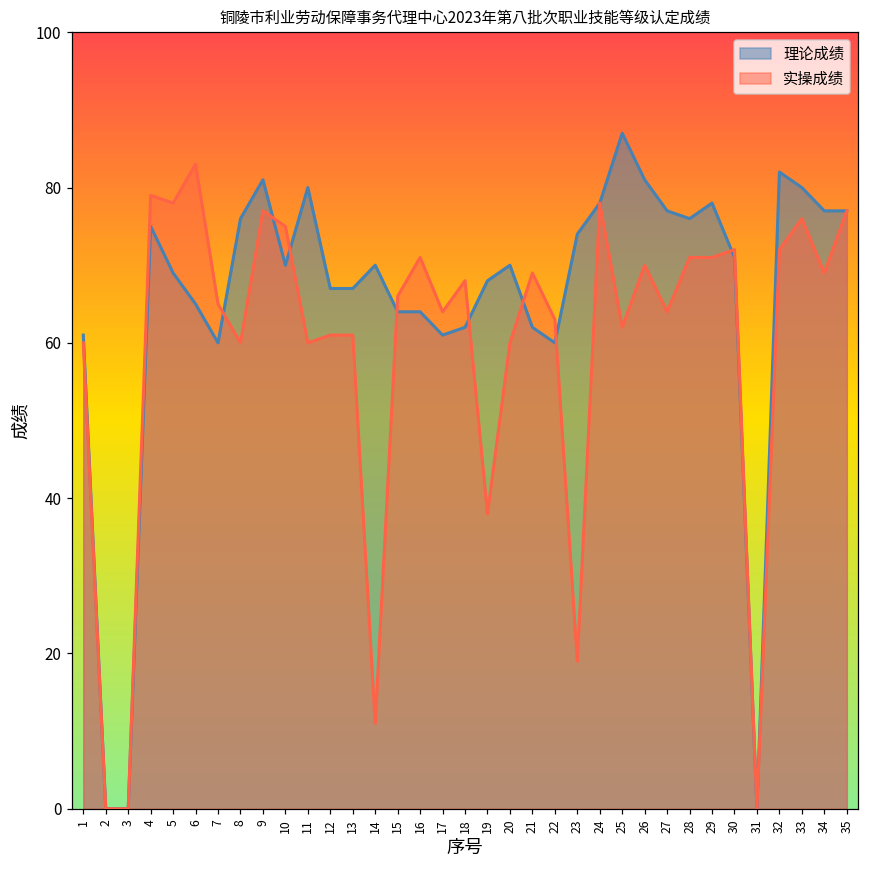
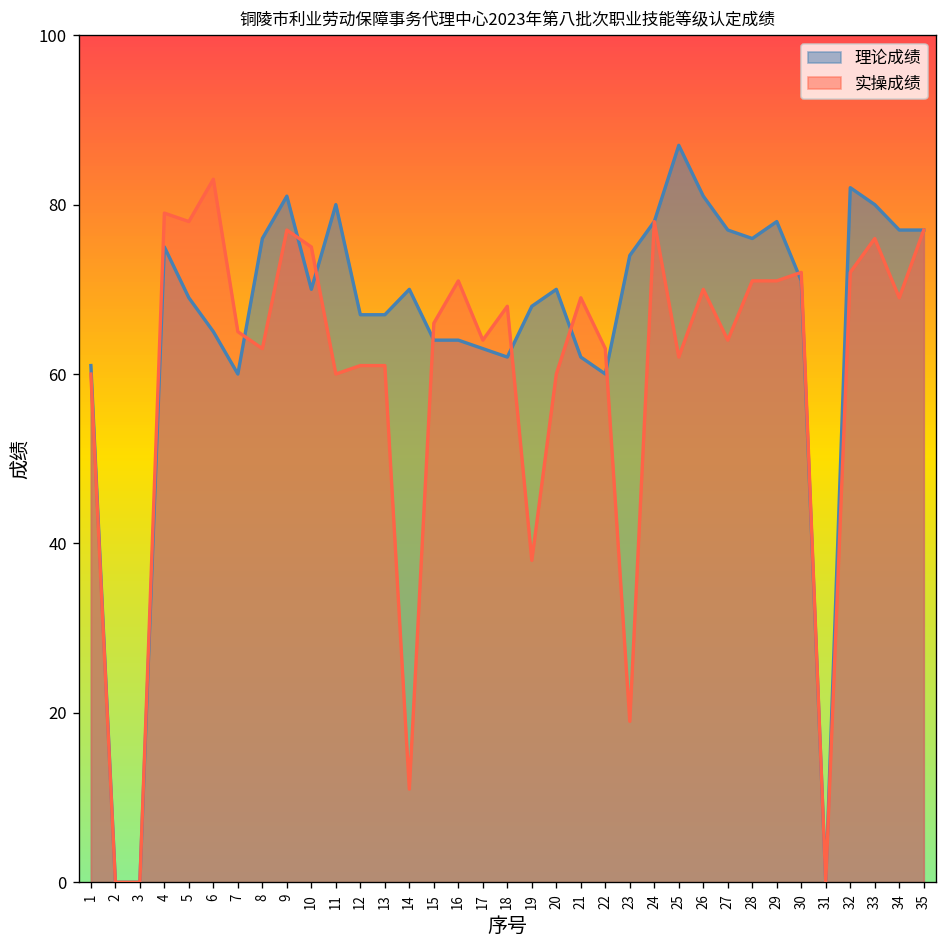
  {
    "理论成绩": {
      "1": 61,
      "4": 75,
      "5": 69,
      "6": 65,
      "7": 60,
      "8": 76,
      "9": 81,
      "10": 70,
      "11": 80,
      "12": 67,
      "13": 67,
      "14": 70,
      "15": 64,
      "16": 64,
-     "17": 61,
+     "17": 63,
      "18": 62,
      "19": 68,
      "20": 70,
      "21": 62,
      "22": 60,
      "23": 74,
      "25": 87,
      "26": 81,
      "27": 77,
      "28": 76,
      "29": 78,
      "30": 71,
      "32": 82,
      "33": 80,
      "34": 77
    },
    "实操成绩": {
      "1": 60,
      "4": 79,
      "5": 78,
      "6": 83,
      "7": 65,
-     "8": 60,
+     "8": 63,
      "9": 77,
      "10": 75,
      "11": 60,
      "12": 61,
      "13": 61,
      "14": 11,
      "15": 66,
      "16": 71,
      "17": 64,
      "18": 68,
      "19": 38,
      "20": 60,
      "21": 69,
      "22": 63,
      "23": 19,
      "25": 62,
      "26": 70,
      "27": 64,
      "28": 71,
      "29": 71,
      "30": 72,
      "32": 72,
      "33": 76,
      "34": 69
    }
  }
